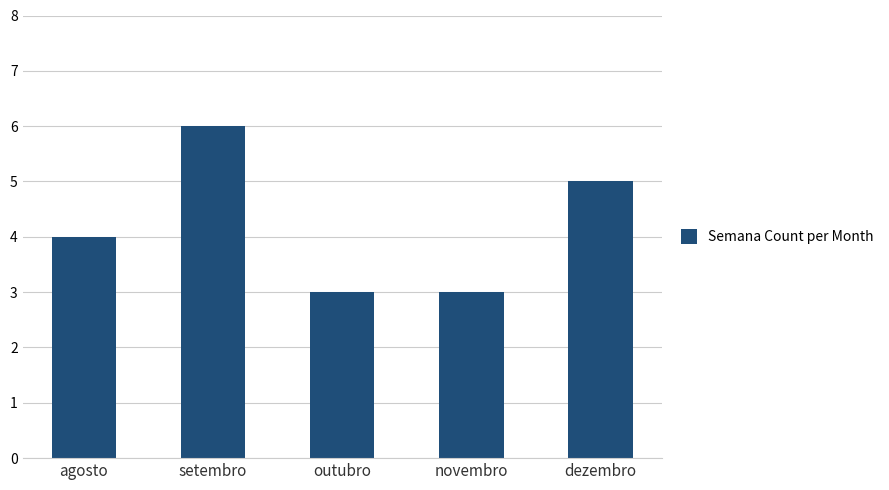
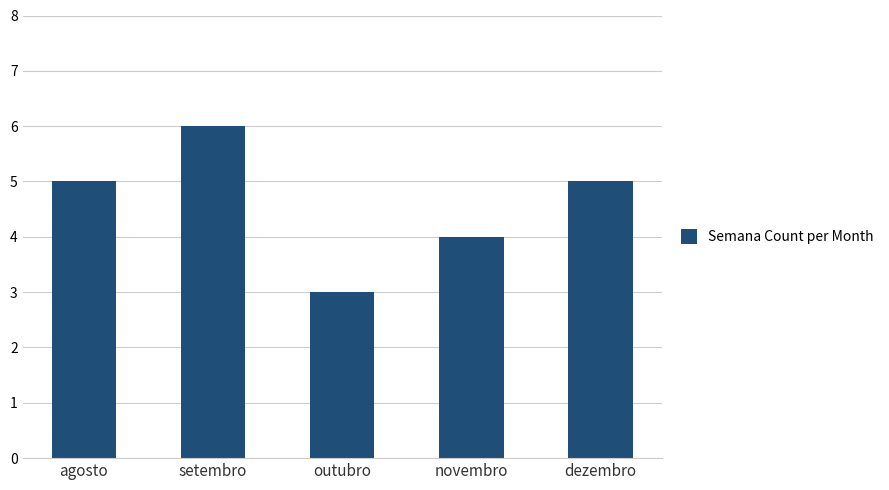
  {
-   "agosto": 4,
+   "agosto": 5,
    "setembro": 6,
    "outubro": 3,
-   "novembro": 3,
+   "novembro": 4,
    "dezembro": 5
  }
